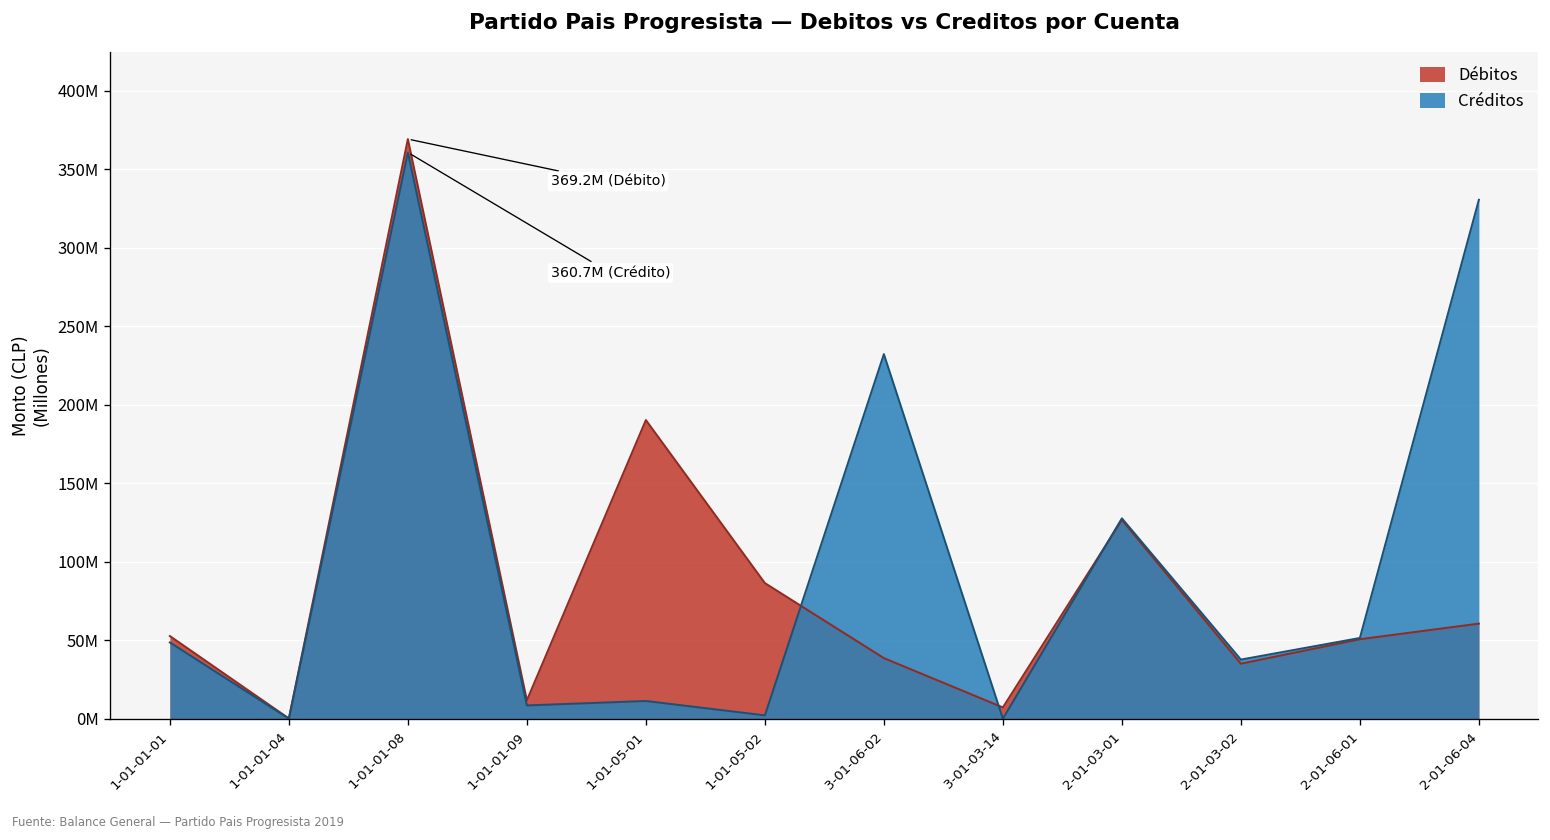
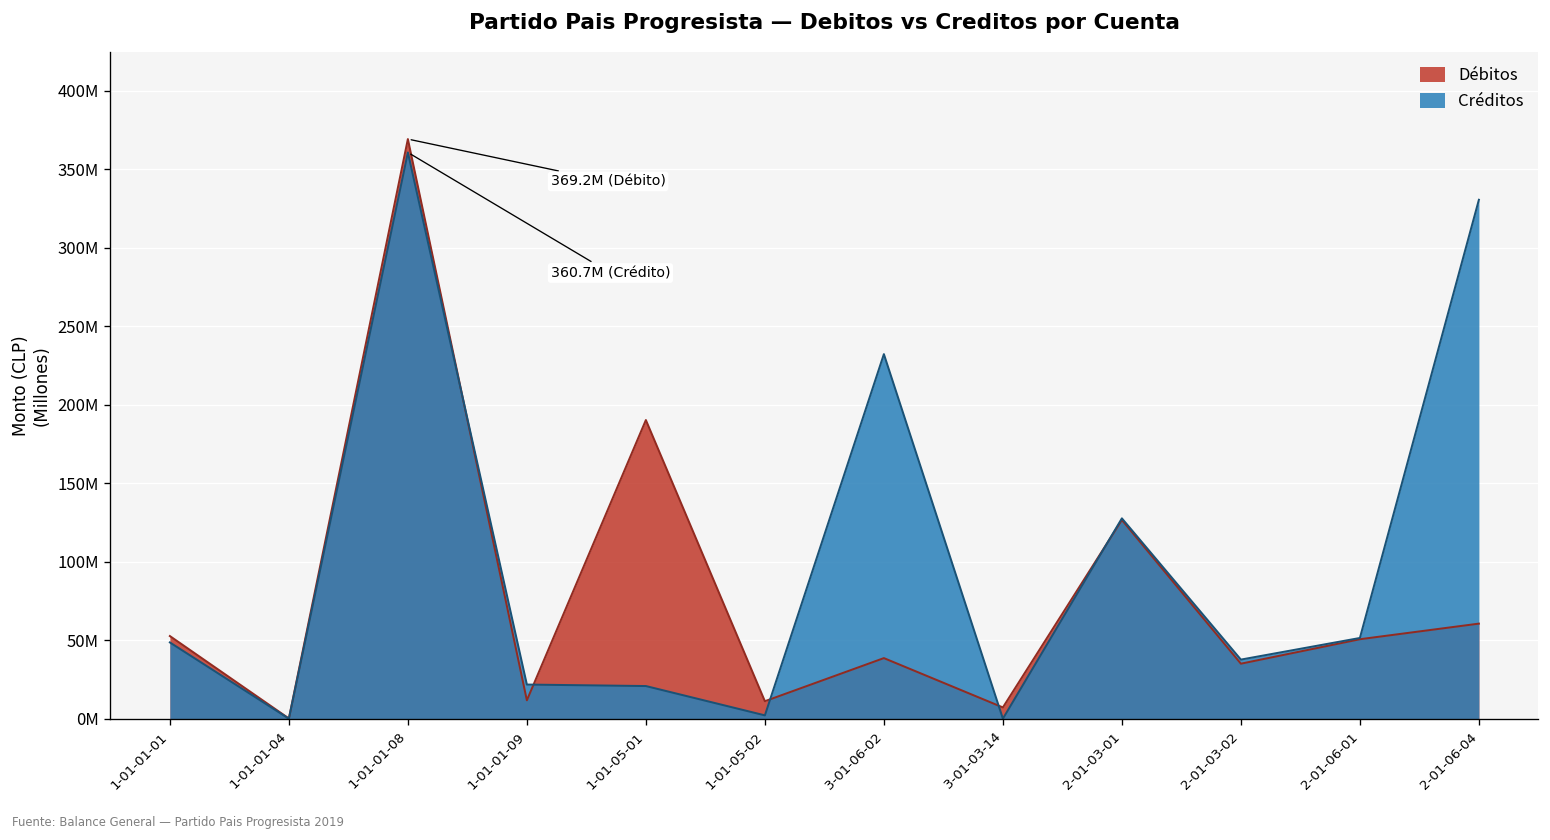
  {
    "Débitos": {
      "1-01-01-01": 53000000,
      "1-01-01-09": 12000000,
      "1-01-05-01": 190000000,
-     "1-01-05-02": 86000000,
+     "1-01-05-02": 11000000,
      "3-01-06-02": 39000000,
      "3-01-03-14": 7000000,
      "2-01-03-02": 35000000,
      "2-01-06-04": 61000000
    },
    "Créditos": {
      "1-01-01-01": 49000000,
-     "1-01-01-09": 8000000,
-     "1-01-05-01": 11000000,
+     "1-01-01-09": 22000000,
+     "1-01-05-01": 21000000,
      "1-01-05-02": 2000000,
      "3-01-06-02": 232000000,
      "3-01-03-14": 0,
      "2-01-03-02": 38000000,
      "2-01-06-04": 331000000
    }
  }
